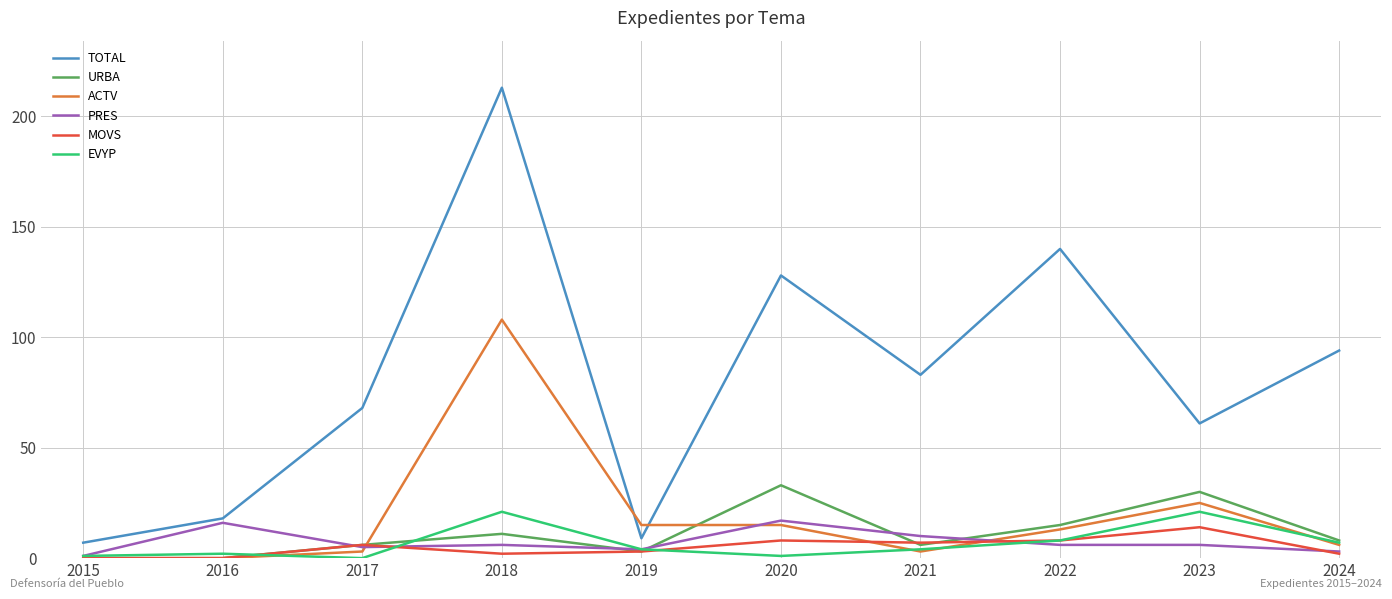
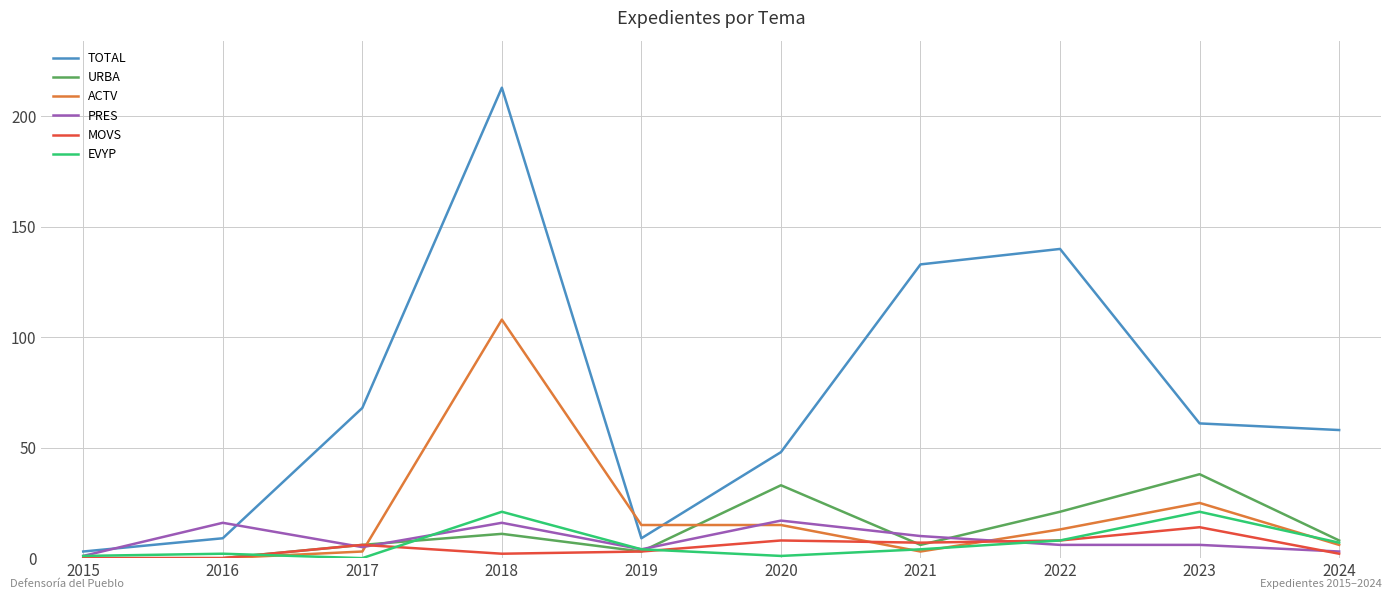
  {
    "TOTAL": {
-     "2015": 7,
-     "2016": 18,
+     "2015": 3,
+     "2016": 9,
      "2017": 68,
      "2018": 213,
      "2019": 9,
-     "2020": 128,
-     "2021": 83,
+     "2020": 48,
+     "2021": 133,
      "2022": 140,
      "2023": 61,
-     "2024": 94
+     "2024": 58
    },
    "URBA": {
      "2018": 11,
      "2020": 33,
-     "2022": 15,
-     "2023": 30
+     "2022": 21,
+     "2023": 38
    },
    "PRES": {
      "2016": 16,
-     "2018": 6,
+     "2018": 16,
      "2020": 17,
      "2021": 10,
      "2022": 6,
      "2023": 6
    },
    "EVYP": {
      "2016": 2,
      "2017": 0,
      "2018": 21,
      "2020": 1,
      "2023": 21
    }
  }
